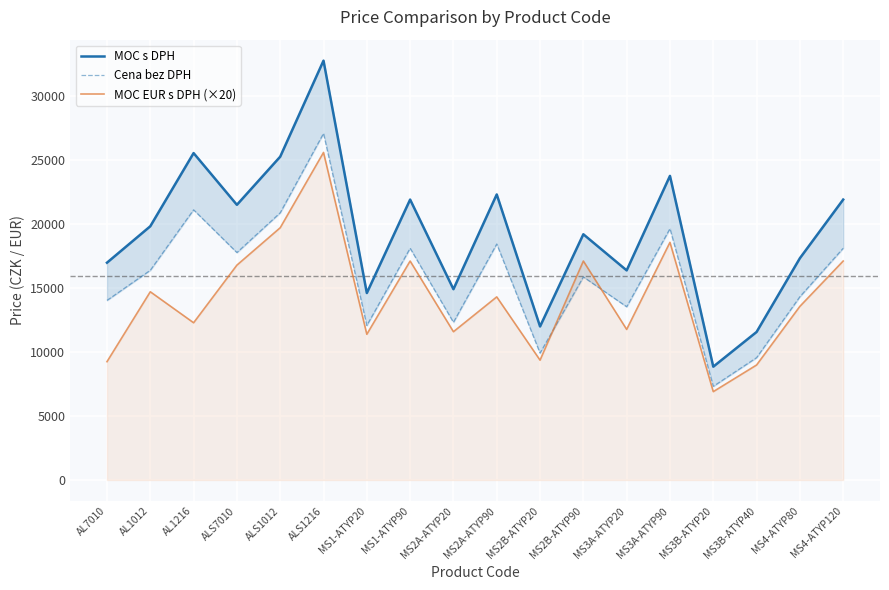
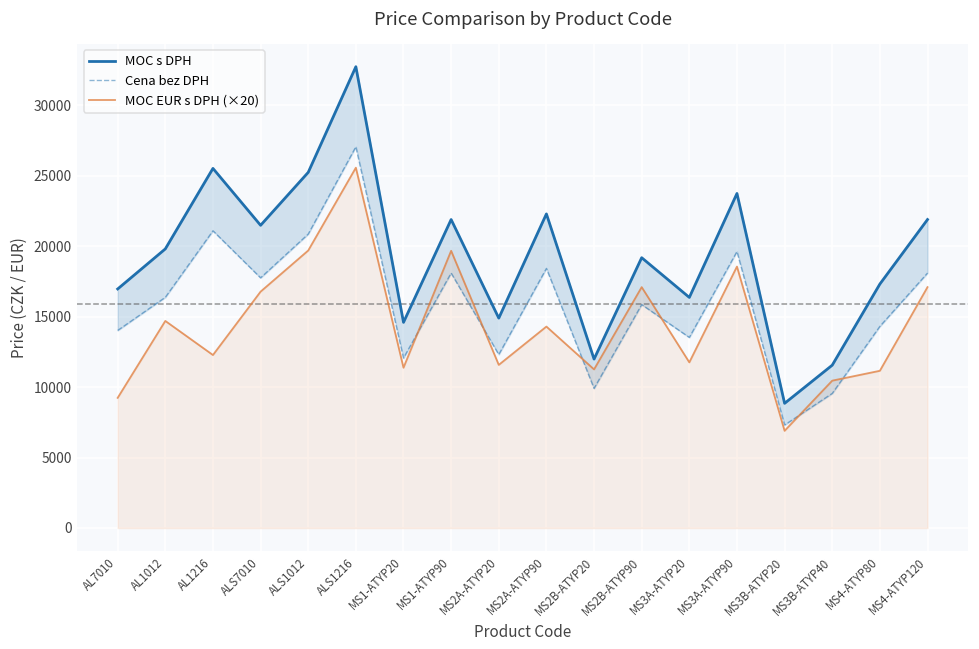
  {
    "MOC EUR s DPH (×20)": {
      "AL7010": 9200,
      "AL1012": 14700,
      "AL1216": 12300,
      "ALS7010": 16800,
      "ALS1012": 19700,
      "ALS1216": 25600,
      "MS1-ATYP20": 11400,
-     "MS1-ATYP90": 17100,
+     "MS1-ATYP90": 19700,
      "MS2A-ATYP20": 11600,
      "MS2A-ATYP90": 14300,
-     "MS2B-ATYP20": 9400,
+     "MS2B-ATYP20": 11300,
      "MS2B-ATYP90": 17100,
      "MS3A-ATYP20": 11800,
      "MS3A-ATYP90": 18600,
      "MS3B-ATYP20": 6900,
-     "MS3B-ATYP40": 9000,
-     "MS4-ATYP80": 13600,
+     "MS3B-ATYP40": 10500,
+     "MS4-ATYP80": 11200,
      "MS4-ATYP120": 17100
    }
  }
